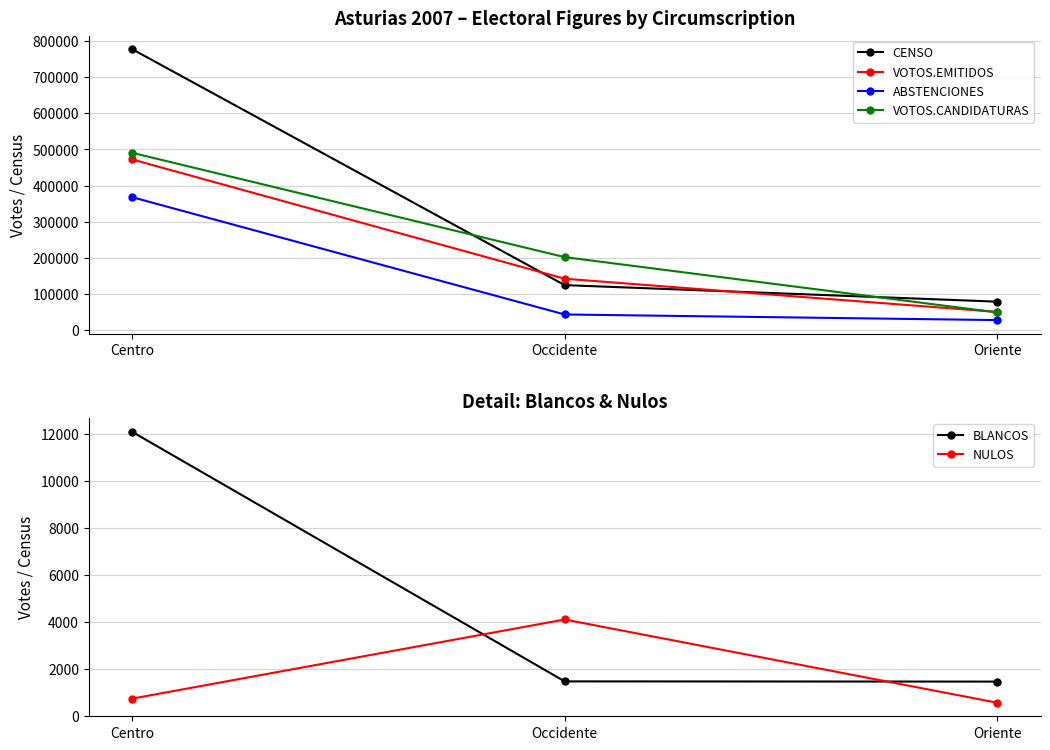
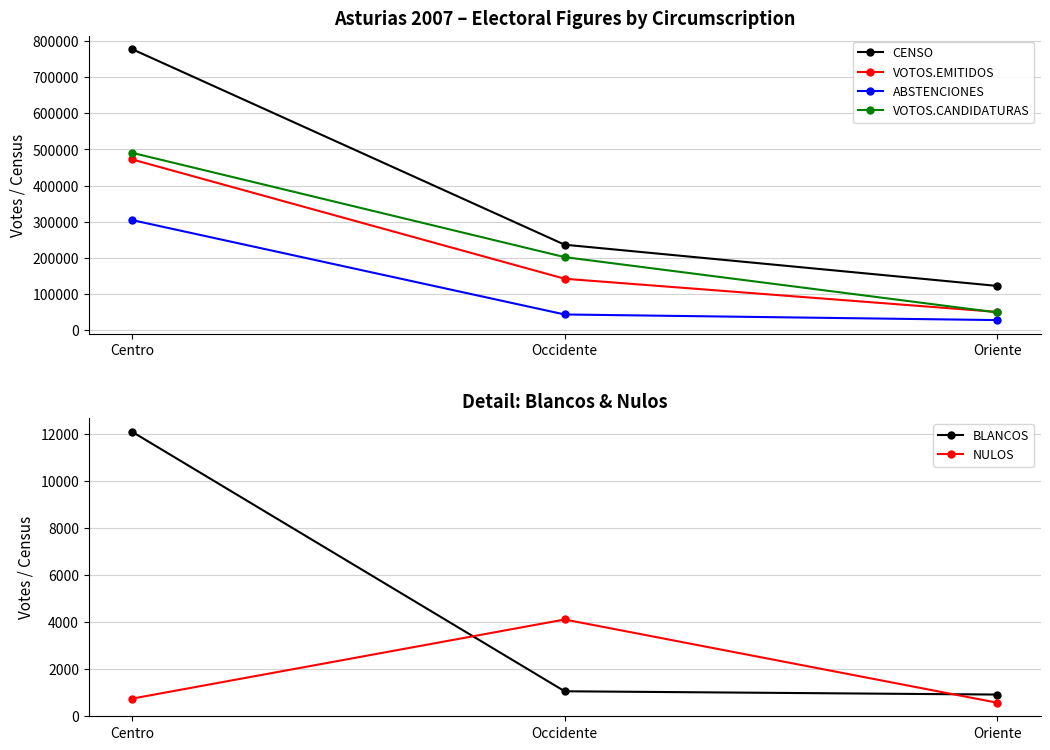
  {
    "Asturias 2007 – Electoral Figures by Circumscription": {
      "CENSO": {
        "Centro": 780000,
-       "Occidente": 130000,
-       "Oriente": 80000
+       "Occidente": 240000,
+       "Oriente": 120000
      },
      "VOTOS.EMITIDOS": {
        "Centro": 470000,
        "Occidente": 140000
      },
      "ABSTENCIONES": {
-       "Centro": 370000,
+       "Centro": 300000,
        "Occidente": 40000,
        "Oriente": 30000
      },
      "VOTOS.CANDIDATURAS": {
        "Centro": 490000,
        "Occidente": 200000
      }
    },
    "Detail: Blancos & Nulos": {
      "BLANCOS": {
        "Centro": 12100,
-       "Occidente": 1500,
-       "Oriente": 1500
+       "Occidente": 1000,
+       "Oriente": 900
      },
      "NULOS": {
        "Centro": 700,
        "Occidente": 4100,
        "Oriente": 600
      }
    }
  }
